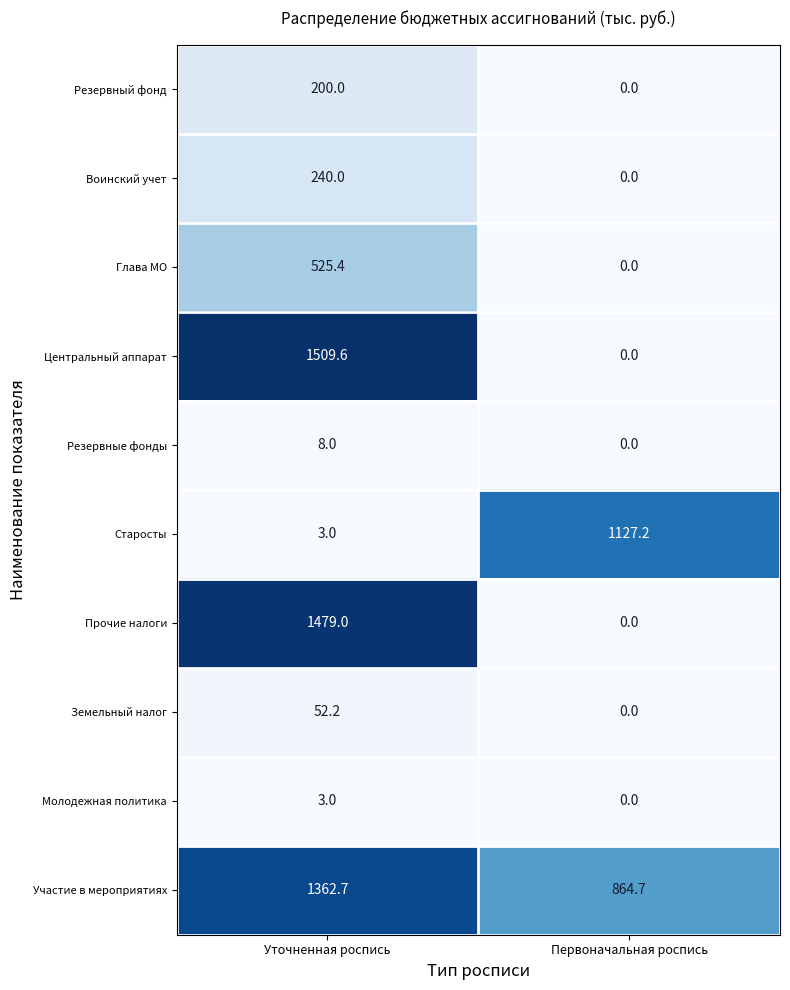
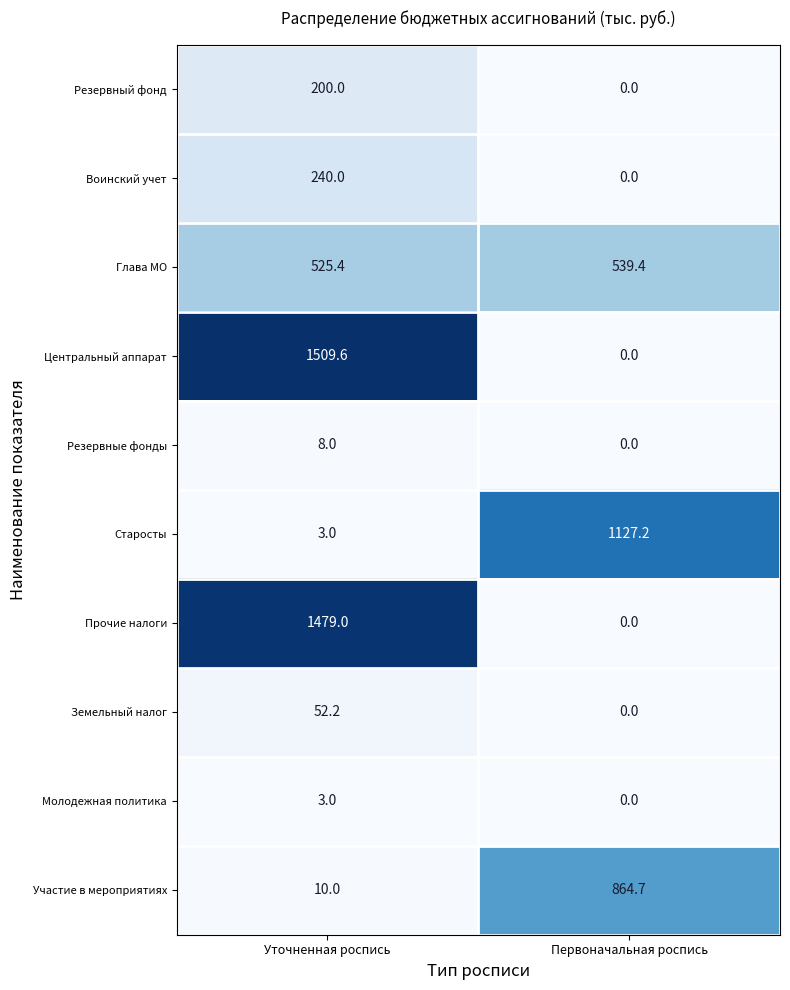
  {
    "Резервный фонд": {
      "Уточненная роспись": 200.0,
      "Первоначальная роспись": 0.0
    },
    "Воинский учет": {
      "Уточненная роспись": 240.0,
      "Первоначальная роспись": 0.0
    },
    "Глава МО": {
      "Уточненная роспись": 525.4,
-     "Первоначальная роспись": 0.0
+     "Первоначальная роспись": 539.4
    },
    "Центральный аппарат": {
      "Уточненная роспись": 1509.6,
      "Первоначальная роспись": 0.0
    },
    "Резервные фонды": {
      "Уточненная роспись": 8.0,
      "Первоначальная роспись": 0.0
    },
    "Старосты": {
      "Уточненная роспись": 3.0,
      "Первоначальная роспись": 1127.2
    },
    "Прочие налоги": {
      "Уточненная роспись": 1479.0,
      "Первоначальная роспись": 0.0
    },
    "Земельный налог": {
      "Уточненная роспись": 52.2,
      "Первоначальная роспись": 0.0
    },
    "Молодежная политика": {
      "Уточненная роспись": 3.0,
      "Первоначальная роспись": 0.0
    },
    "Участие в мероприятиях": {
-     "Уточненная роспись": 1362.7,
+     "Уточненная роспись": 10.0,
      "Первоначальная роспись": 864.7
    }
  }
